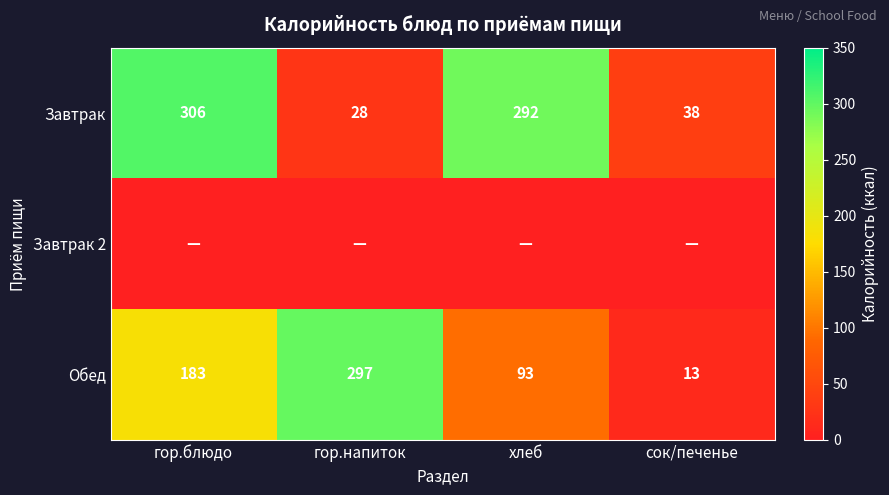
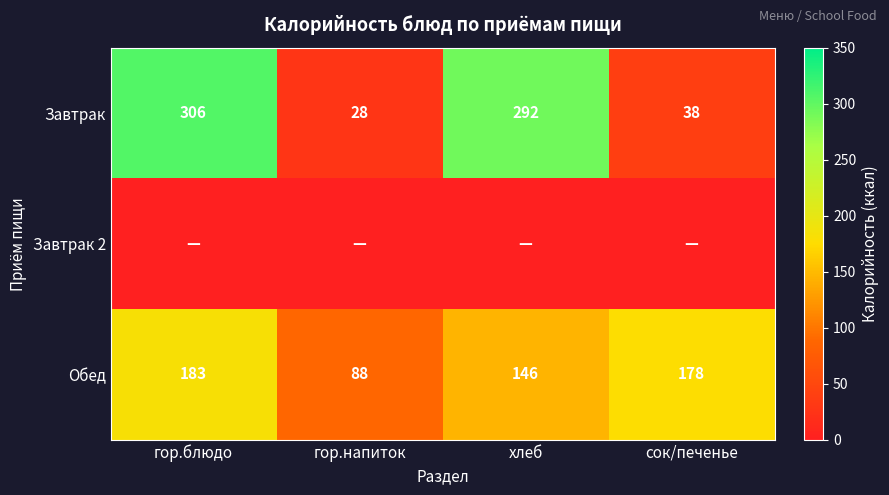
  {
    "Завтрак": {
      "гор.блюдо": 306,
      "гор.напиток": 28,
      "хлеб": 292,
      "сок/печенье": 38
    },
    "Обед": {
      "гор.блюдо": 183,
-     "гор.напиток": 297,
-     "хлеб": 93,
-     "сок/печенье": 13
+     "гор.напиток": 88,
+     "хлеб": 146,
+     "сок/печенье": 178
    }
  }
